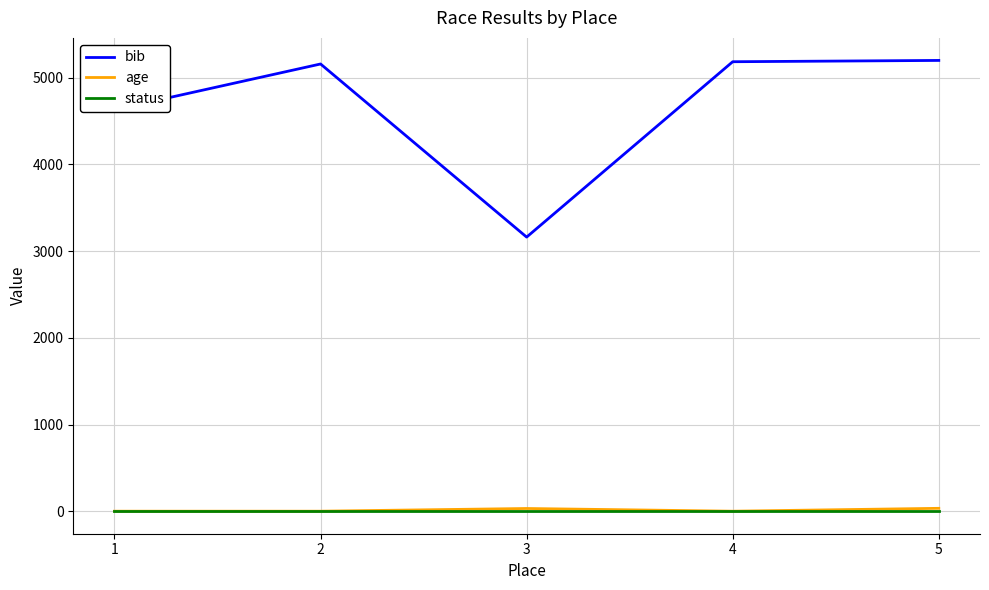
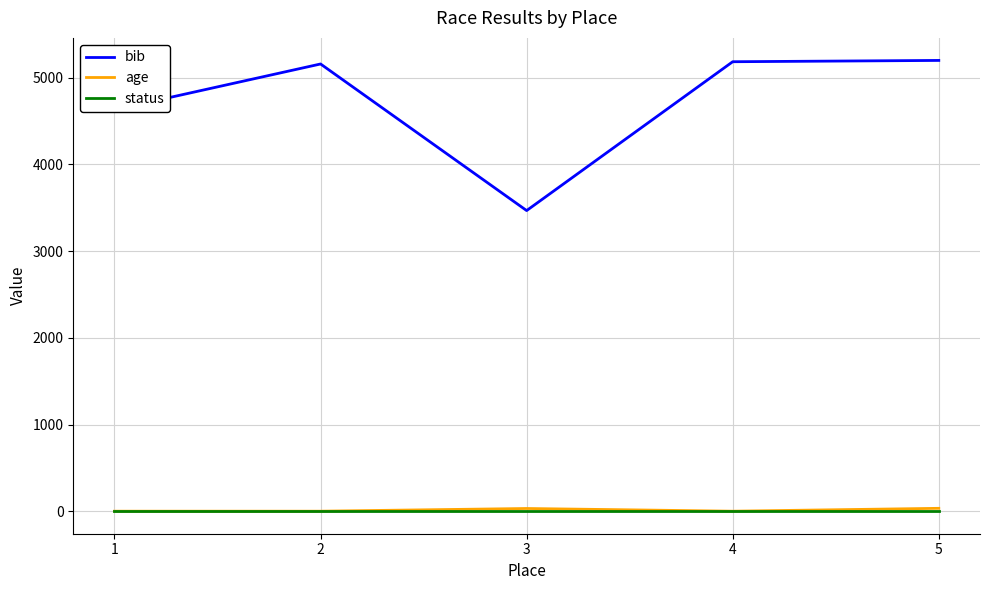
  {
    "bib": {
      "2": 5200,
-     "3": 3200,
+     "3": 3500,
      "4": 5200,
      "5": 5200
    },
    "age": {
      "3": 0,
      "5": 0
    },
    "status": {
      "3": 0,
      "5": 0
    }
  }
